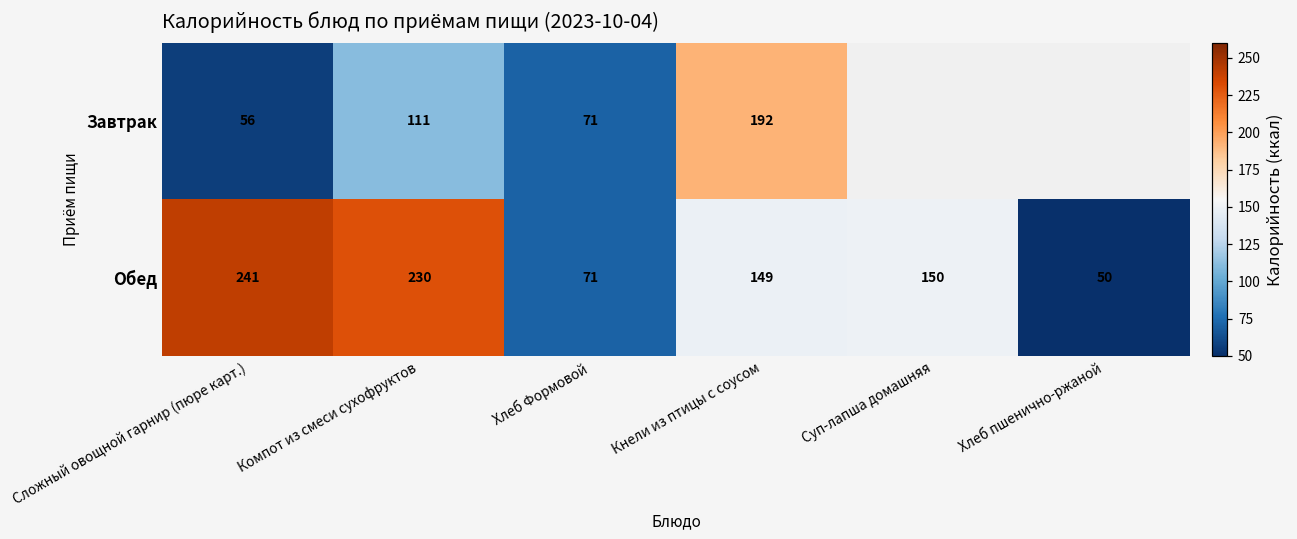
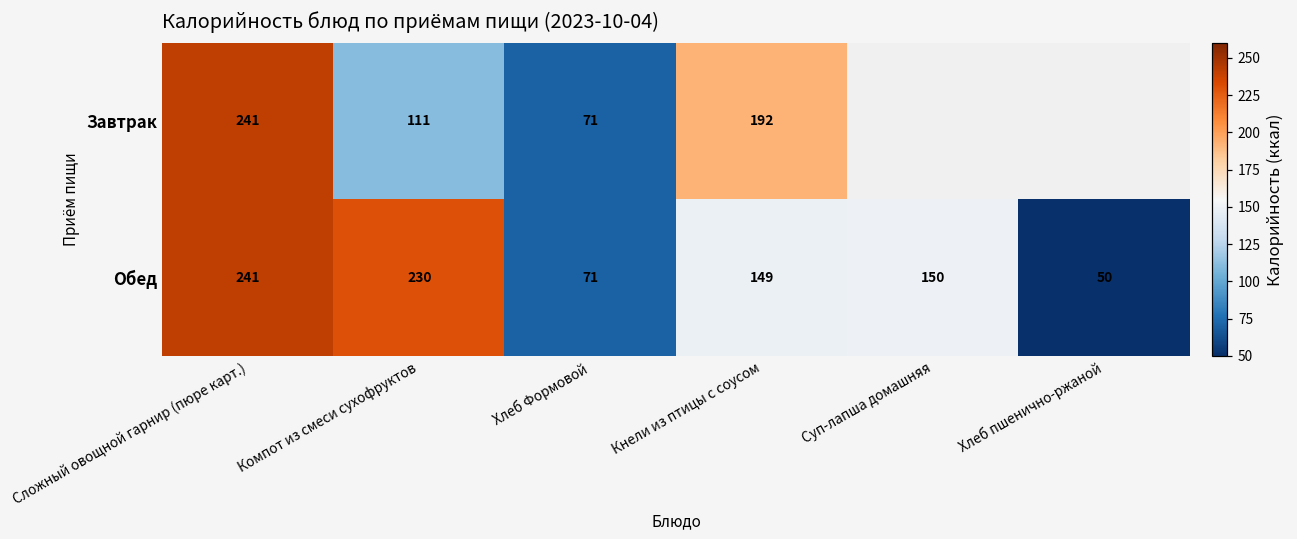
  {
    "Завтрак": {
-     "Сложный овощной гарнир (пюре карт.)": 56,
+     "Сложный овощной гарнир (пюре карт.)": 241,
      "Компот из смеси сухофруктов": 111,
      "Хлеб Формовой": 71,
      "Кнели из птицы с соусом": 192
    },
    "Обед": {
      "Сложный овощной гарнир (пюре карт.)": 241,
      "Компот из смеси сухофруктов": 230,
      "Хлеб Формовой": 71,
      "Кнели из птицы с соусом": 149,
      "Суп-лапша домашняя": 150,
      "Хлеб пшенично-ржаной": 50
    }
  }
